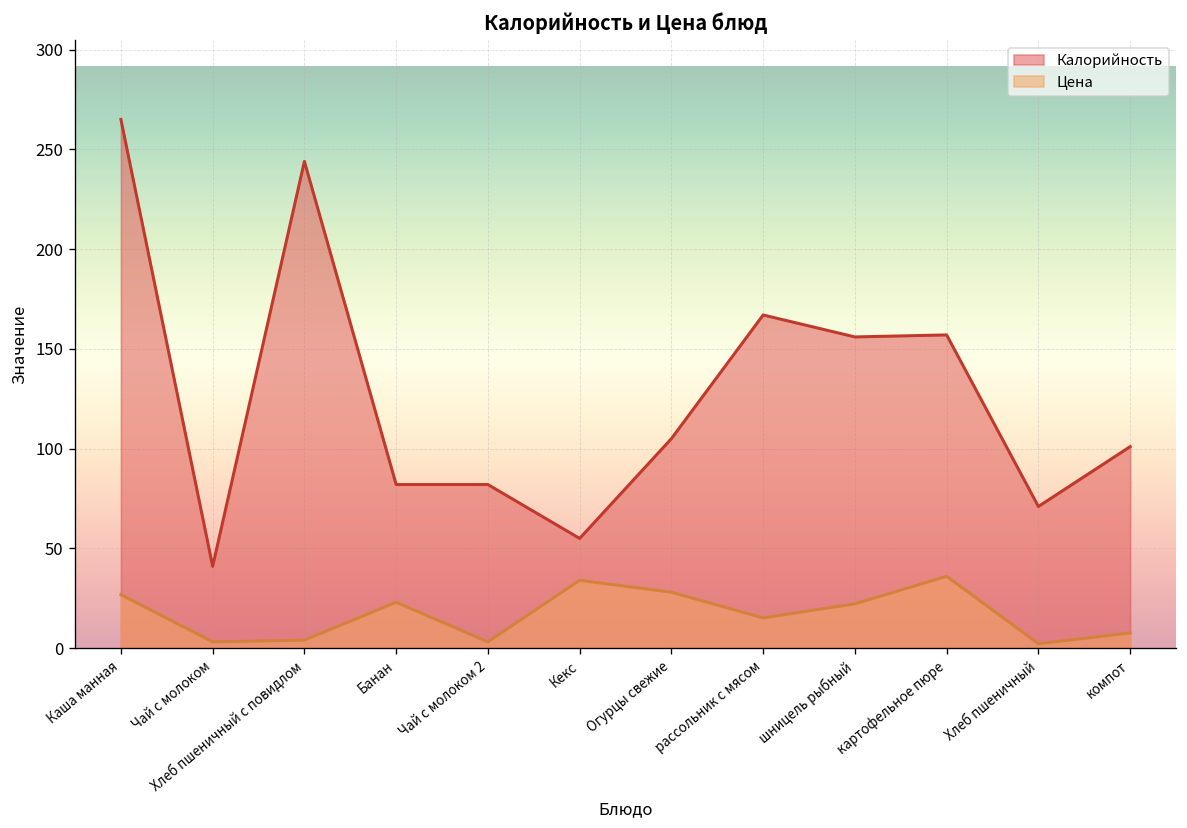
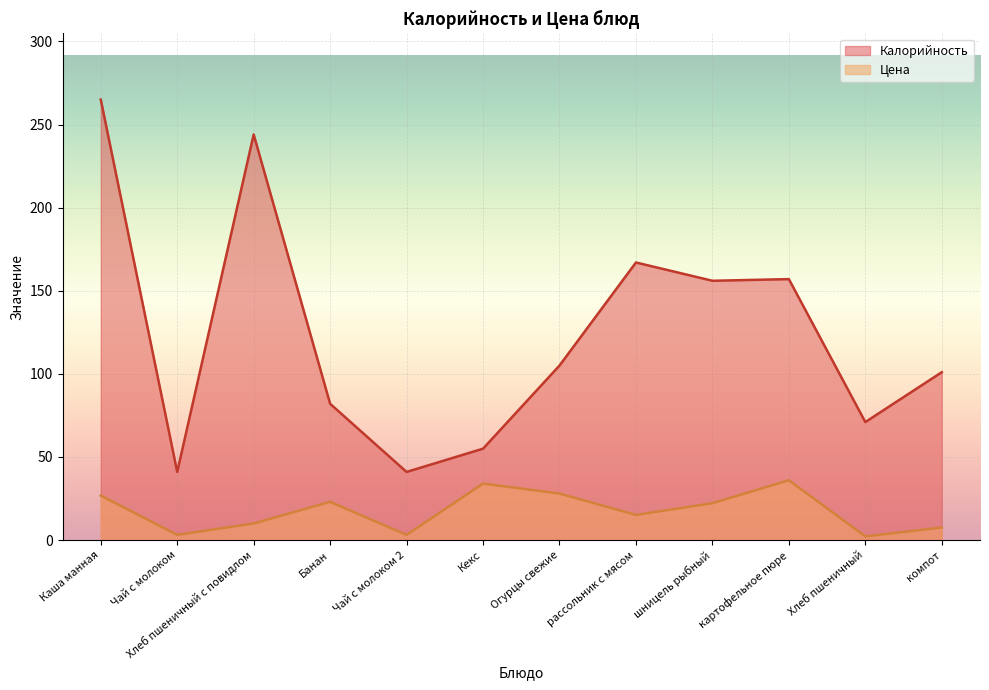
  {
    "Калорийность": {
      "Каша манная": 265,
      "Чай с молоком": 41,
      "Хлеб пшеничный с повидлом": 244,
      "Банан": 82,
-     "Чай с молоком 2": 82,
+     "Чай с молоком 2": 41,
      "Кекс": 55,
      "Огурцы свежие": 105,
      "рассольник с мясом": 167,
      "шницель рыбный": 156,
      "картофельное пюре": 157,
      "Хлеб пшеничный": 71,
      "компот": 101
    },
    "Цена": {
      "Каша манная": 27,
      "Чай с молоком": 3,
-     "Хлеб пшеничный с повидлом": 4,
+     "Хлеб пшеничный с повидлом": 10,
      "Банан": 23,
      "Чай с молоком 2": 3,
      "Кекс": 34,
      "Огурцы свежие": 28,
      "рассольник с мясом": 15,
      "шницель рыбный": 22,
      "картофельное пюре": 36,
      "Хлеб пшеничный": 2,
      "компот": 8
    }
  }
